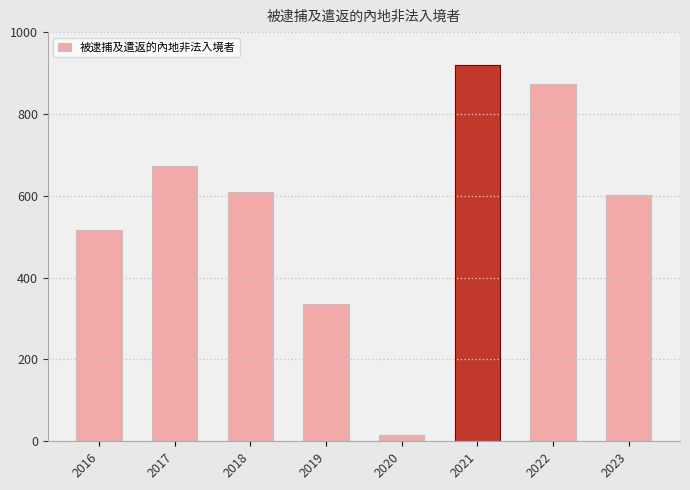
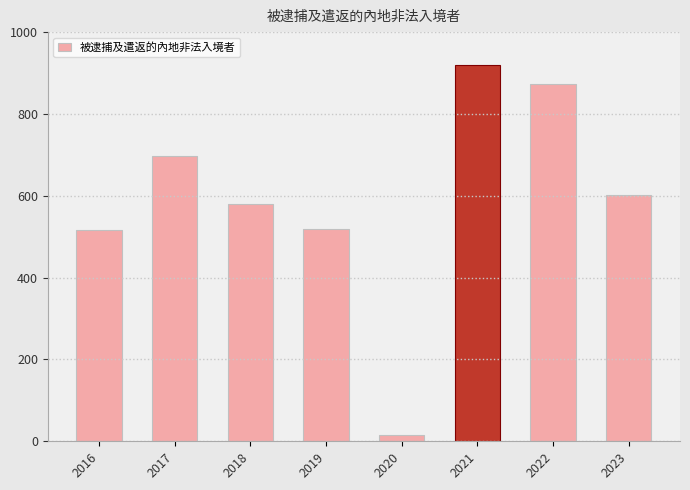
  {
    "2016": 520,
-   "2017": 670,
-   "2018": 610,
-   "2019": 340,
+   "2017": 700,
+   "2018": 580,
+   "2019": 520,
    "2020": 20,
    "2021": 920,
    "2022": 870,
    "2023": 600
  }
